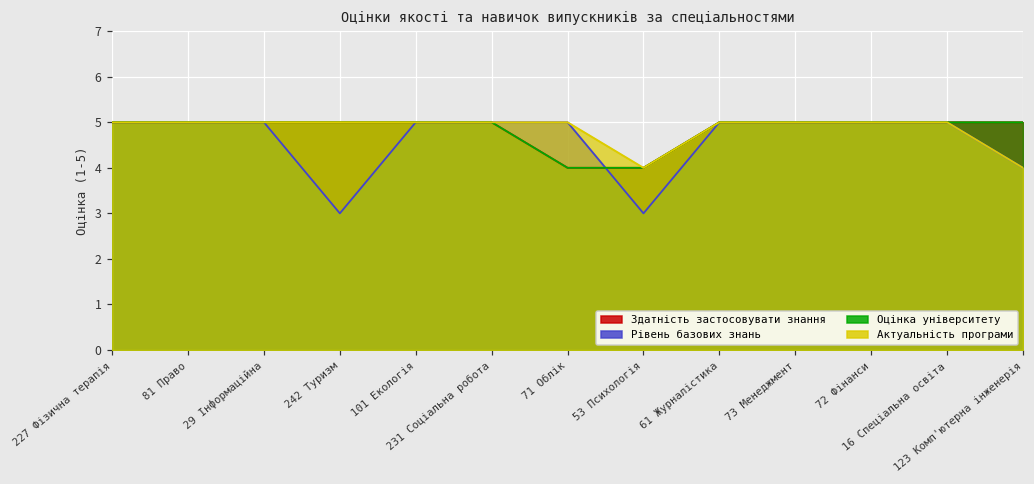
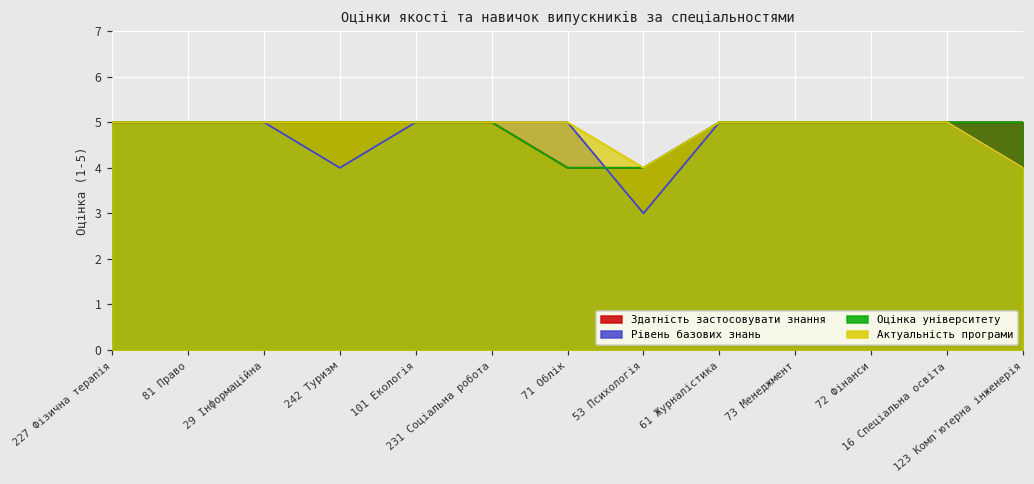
  {
    "Оцінка університету": {
      "71 Облік": 4,
      "123 Комп'ютерна інженерія": 5
    },
    "Рівень базових знань": {
-     "242 Туризм": 3,
+     "242 Туризм": 4,
      "53 Психологія": 3
    }
  }
